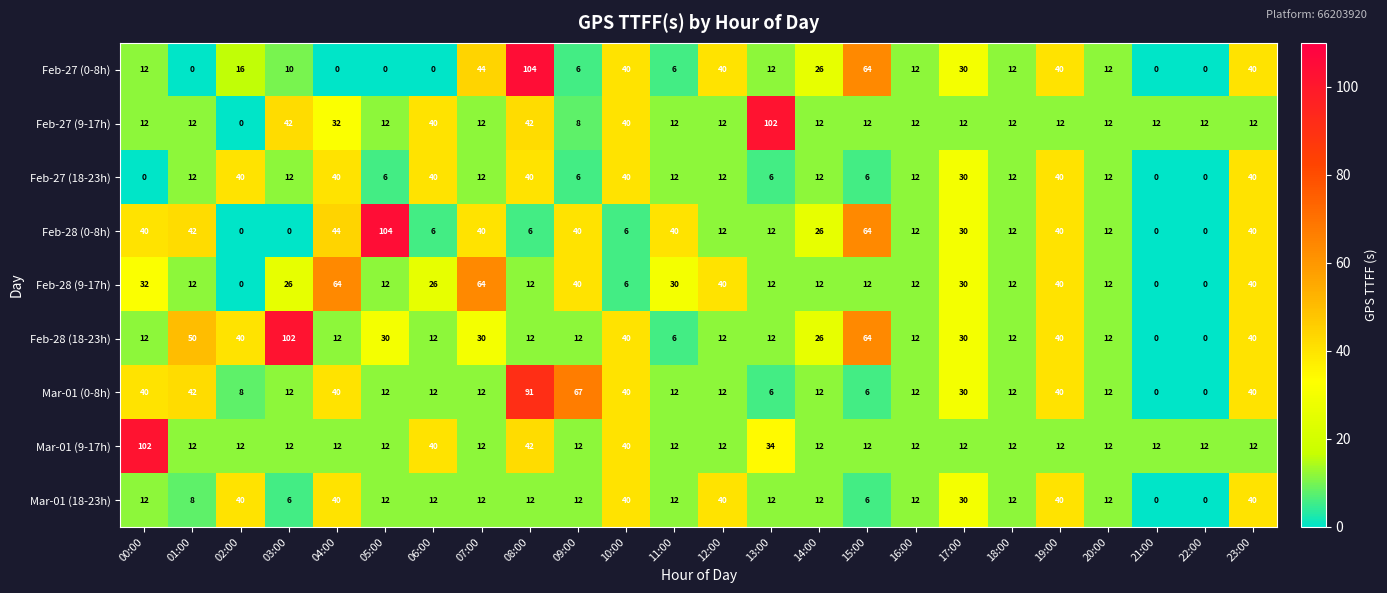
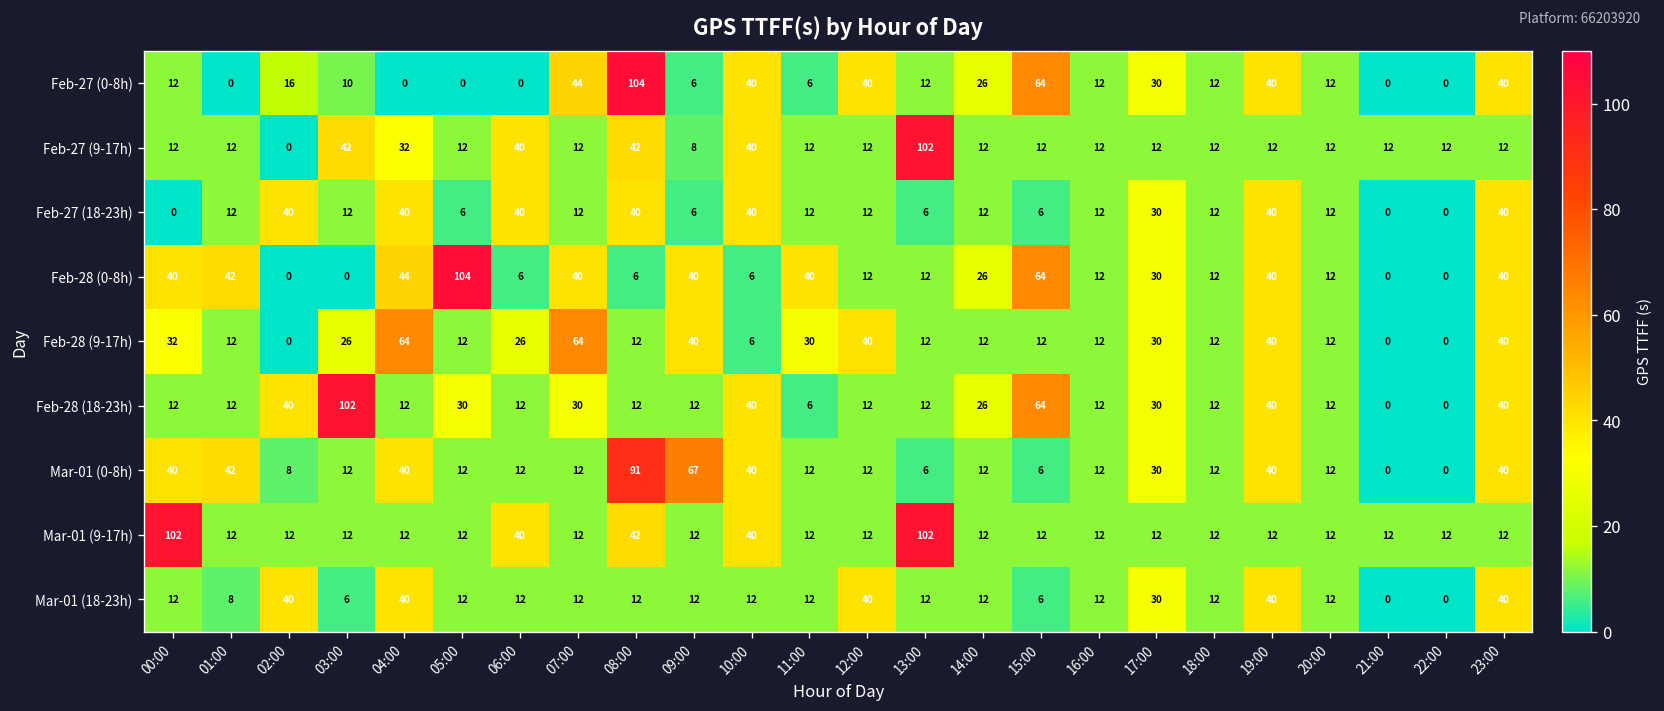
  {
    "Feb-28 (18-23h)": {
      "00:00": 12,
-     "01:00": 50,
+     "01:00": 12,
      "02:00": 40,
      "03:00": 102,
      "04:00": 12,
      "05:00": 30,
      "06:00": 12,
      "07:00": 30,
      "08:00": 12,
      "09:00": 12,
      "10:00": 40,
      "11:00": 6,
      "12:00": 12,
      "13:00": 12,
      "14:00": 26,
      "15:00": 64,
      "16:00": 12,
      "17:00": 30,
      "18:00": 12,
      "19:00": 40,
      "20:00": 12,
      "21:00": 0,
      "22:00": 0,
      "23:00": 40
    },
    "Mar-01 (9-17h)": {
      "00:00": 102,
      "01:00": 12,
      "02:00": 12,
      "03:00": 12,
      "04:00": 12,
      "05:00": 12,
      "06:00": 40,
      "07:00": 12,
      "08:00": 42,
      "09:00": 12,
      "10:00": 40,
      "11:00": 12,
      "12:00": 12,
-     "13:00": 34,
+     "13:00": 102,
      "14:00": 12,
      "15:00": 12,
      "16:00": 12,
      "17:00": 12,
      "18:00": 12,
      "19:00": 12,
      "20:00": 12,
      "21:00": 12,
      "22:00": 12,
      "23:00": 12
    },
    "Mar-01 (18-23h)": {
      "00:00": 12,
      "01:00": 8,
      "02:00": 40,
      "03:00": 6,
      "04:00": 40,
      "05:00": 12,
      "06:00": 12,
      "07:00": 12,
      "08:00": 12,
      "09:00": 12,
-     "10:00": 40,
+     "10:00": 12,
      "11:00": 12,
      "12:00": 40,
      "13:00": 12,
      "14:00": 12,
      "15:00": 6,
      "16:00": 12,
      "17:00": 30,
      "18:00": 12,
      "19:00": 40,
      "20:00": 12,
      "21:00": 0,
      "22:00": 0,
      "23:00": 40
    }
  }
